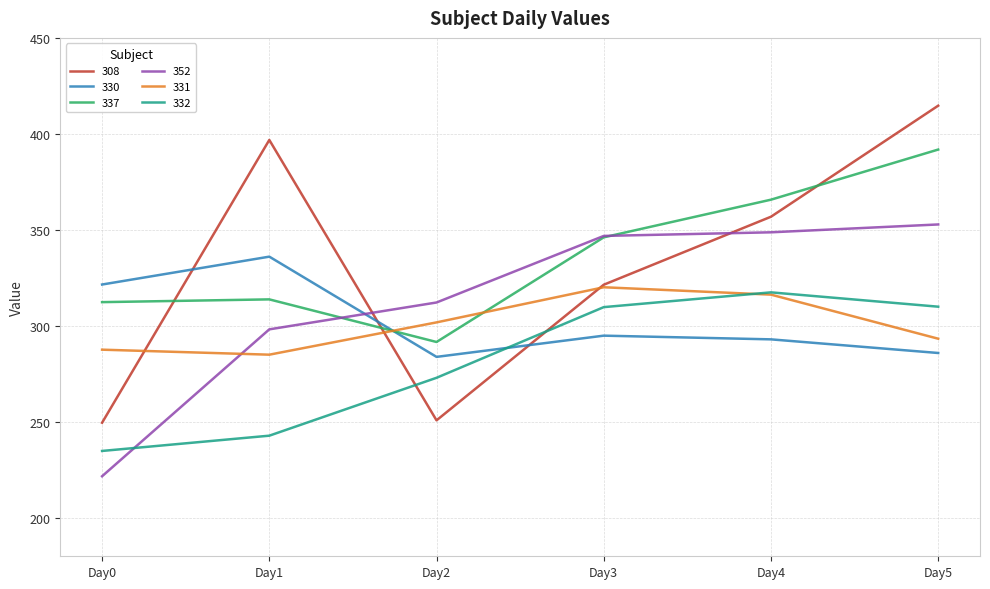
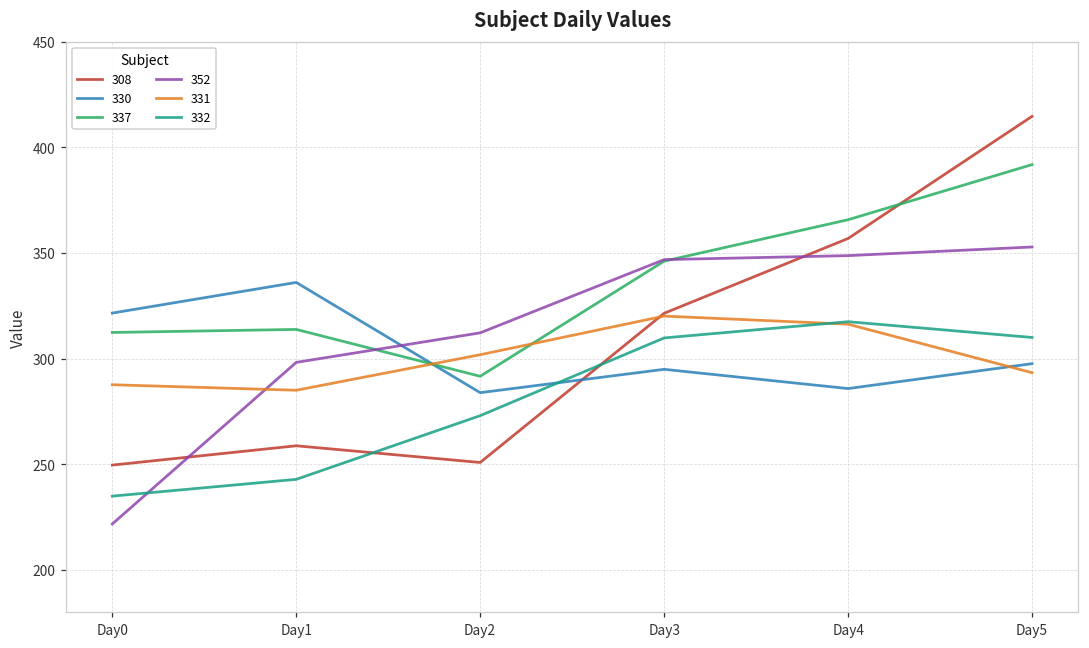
  {
    "308": {
      "Day0": 250,
-     "Day1": 397,
+     "Day1": 259,
      "Day2": 251,
      "Day3": 321,
      "Day4": 357,
      "Day5": 415
    },
    "330": {
      "Day0": 322,
      "Day1": 336,
      "Day2": 284,
      "Day3": 295,
-     "Day4": 293,
-     "Day5": 286
+     "Day4": 286,
+     "Day5": 298
    },
    "352": {
      "Day0": 222,
      "Day1": 298,
      "Day2": 312,
      "Day4": 349,
      "Day5": 353
    },
    "331": {
      "Day0": 288,
      "Day1": 285,
      "Day2": 302,
      "Day3": 320,
      "Day5": 293
    }
  }
